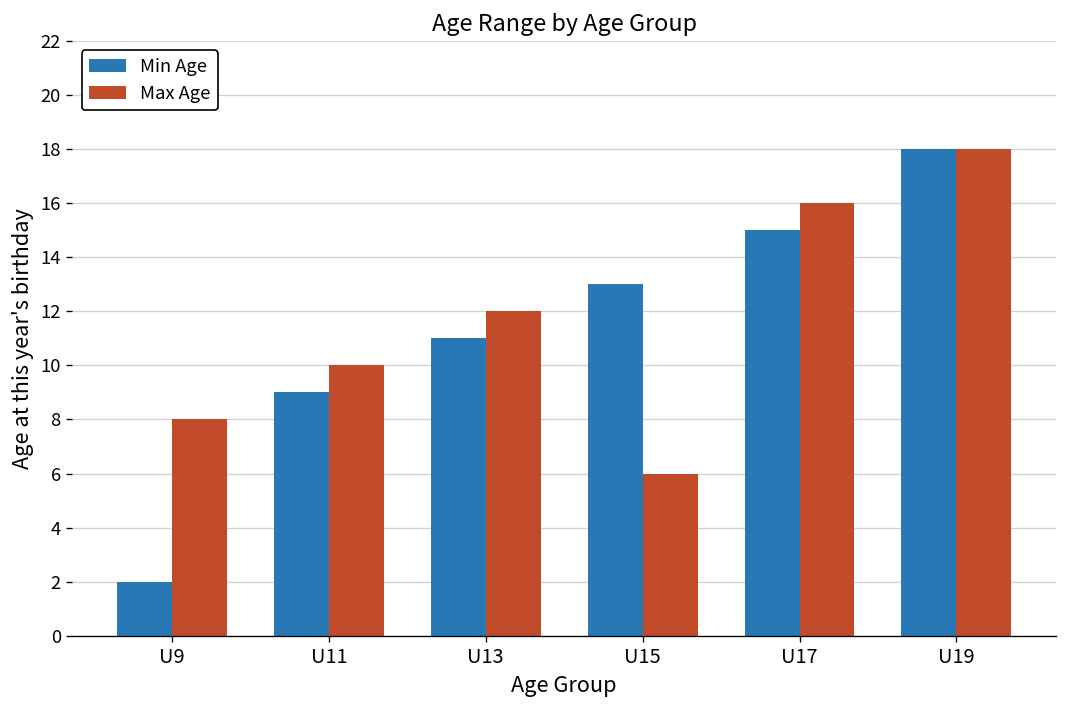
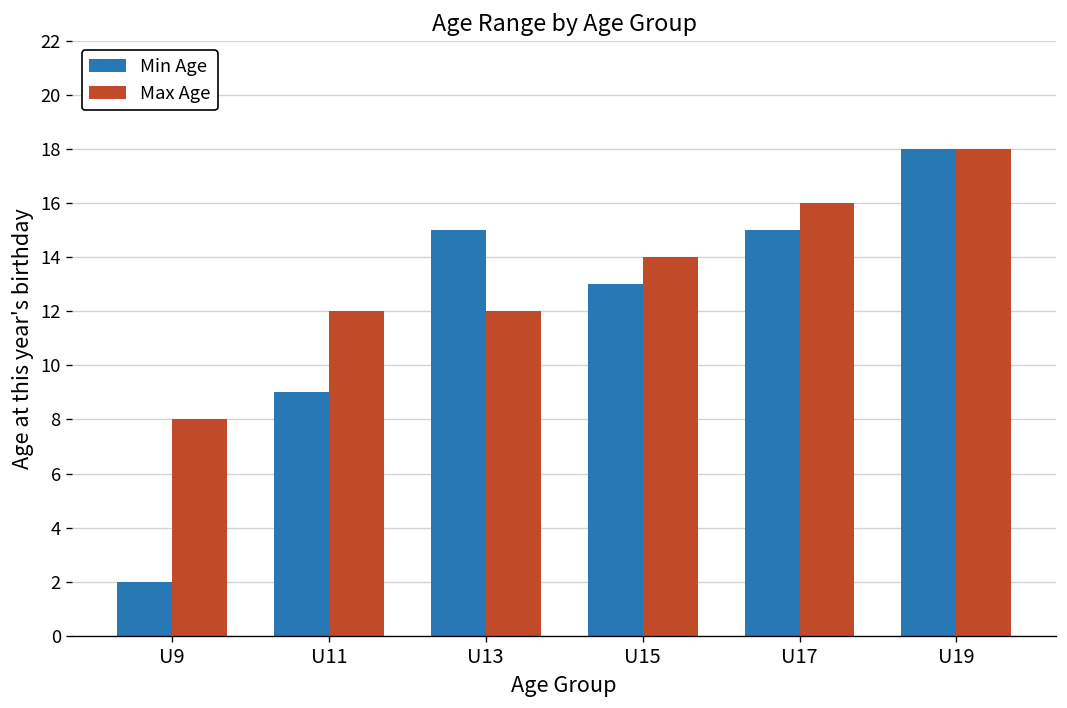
  {
    "Min Age": {
      "U9": 2,
      "U11": 9,
-     "U13": 11,
+     "U13": 15,
      "U15": 13,
      "U17": 15,
      "U19": 18
    },
    "Max Age": {
      "U9": 8,
-     "U11": 10,
+     "U11": 12,
      "U13": 12,
-     "U15": 6,
+     "U15": 14,
      "U17": 16,
      "U19": 18
    }
  }
